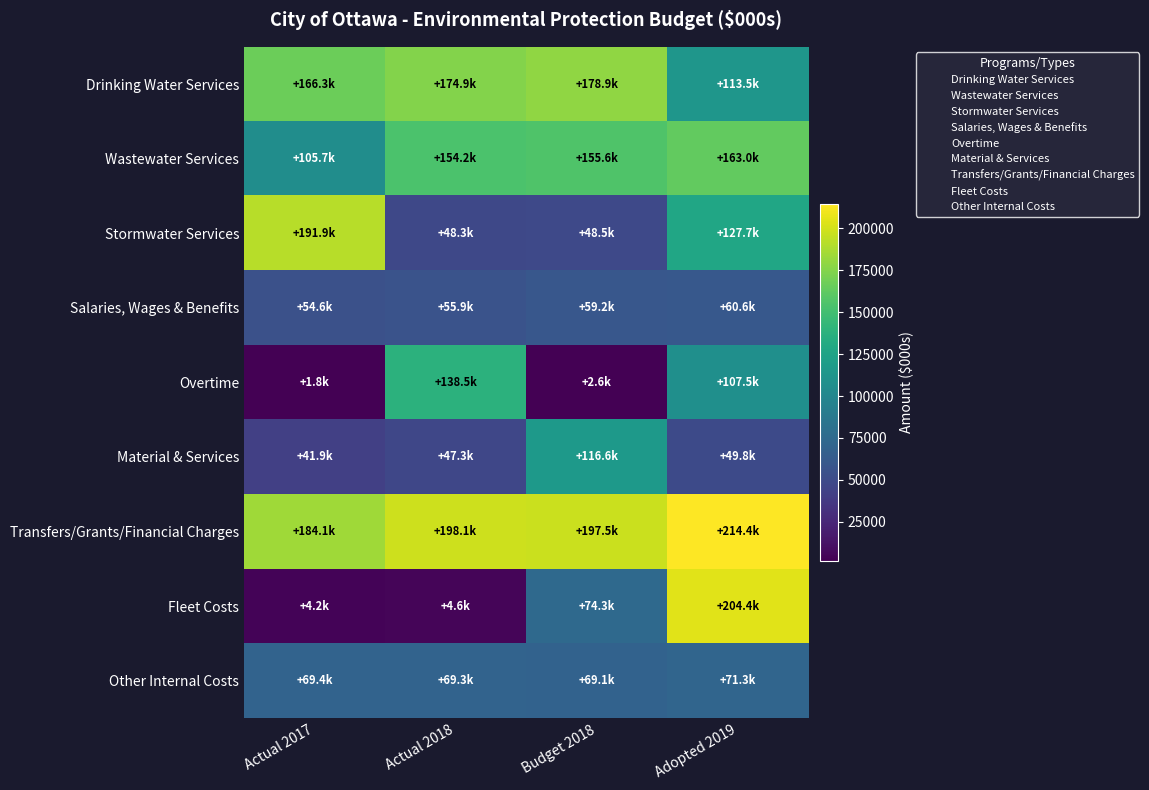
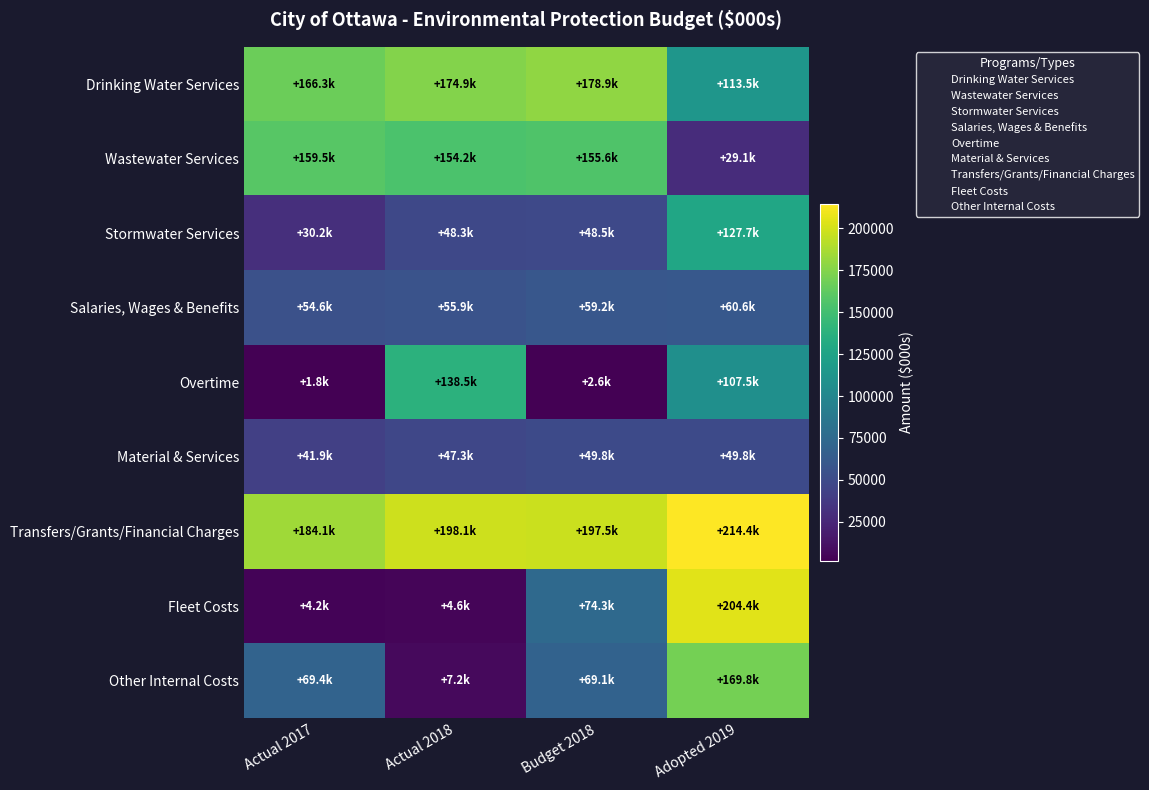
  {
    "Drinking Water Services": {
      "Actual 2017": "+166.3k",
      "Actual 2018": "+174.9k",
      "Budget 2018": "+178.9k",
      "Adopted 2019": "+113.5k"
    },
    "Wastewater Services": {
-     "Actual 2017": "+105.7k",
+     "Actual 2017": "+159.5k",
      "Actual 2018": "+154.2k",
      "Budget 2018": "+155.6k",
-     "Adopted 2019": "+163.0k"
+     "Adopted 2019": "+29.1k"
    },
    "Stormwater Services": {
-     "Actual 2017": "+191.9k",
+     "Actual 2017": "+30.2k",
      "Actual 2018": "+48.3k",
      "Budget 2018": "+48.5k",
      "Adopted 2019": "+127.7k"
    },
    "Salaries, Wages & Benefits": {
      "Actual 2017": "+54.6k",
      "Actual 2018": "+55.9k",
      "Budget 2018": "+59.2k",
      "Adopted 2019": "+60.6k"
    },
    "Overtime": {
      "Actual 2017": "+1.8k",
      "Actual 2018": "+138.5k",
      "Budget 2018": "+2.6k",
      "Adopted 2019": "+107.5k"
    },
    "Material & Services": {
      "Actual 2017": "+41.9k",
      "Actual 2018": "+47.3k",
-     "Budget 2018": "+116.6k",
+     "Budget 2018": "+49.8k",
      "Adopted 2019": "+49.8k"
    },
    "Transfers/Grants/Financial Charges": {
      "Actual 2017": "+184.1k",
      "Actual 2018": "+198.1k",
      "Budget 2018": "+197.5k",
      "Adopted 2019": "+214.4k"
    },
    "Fleet Costs": {
      "Actual 2017": "+4.2k",
      "Actual 2018": "+4.6k",
      "Budget 2018": "+74.3k",
      "Adopted 2019": "+204.4k"
    },
    "Other Internal Costs": {
      "Actual 2017": "+69.4k",
-     "Actual 2018": "+69.3k",
+     "Actual 2018": "+7.2k",
      "Budget 2018": "+69.1k",
-     "Adopted 2019": "+71.3k"
+     "Adopted 2019": "+169.8k"
    }
  }
